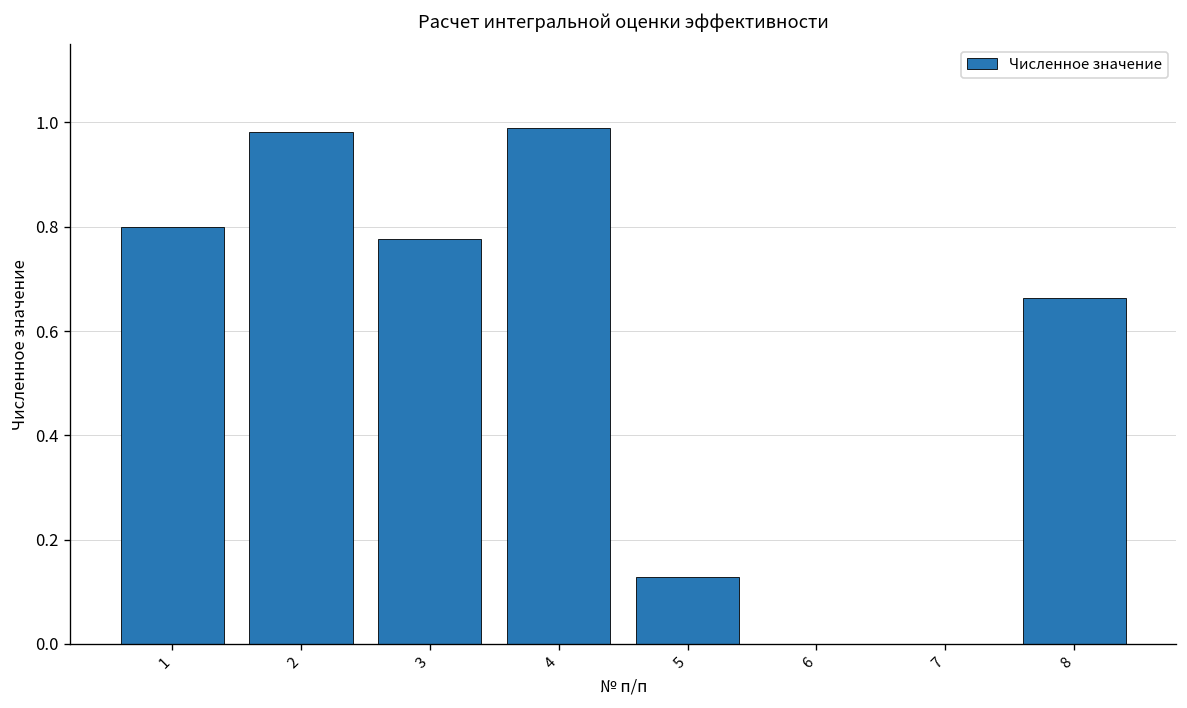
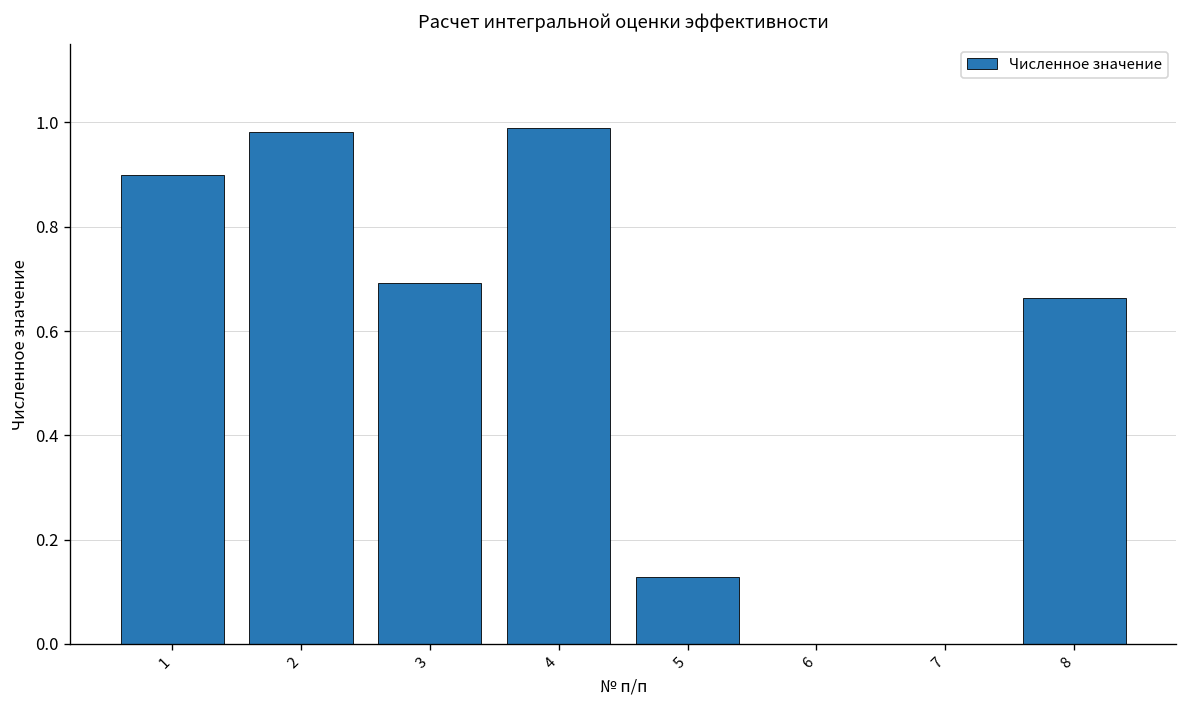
  {
-   "1": 0.8,
+   "1": 0.9,
    "2": 0.98,
-   "3": 0.78,
+   "3": 0.69,
    "4": 0.99,
    "5": 0.13,
    "6": 0.00,
    "7": 0.00,
    "8": 0.66
  }
